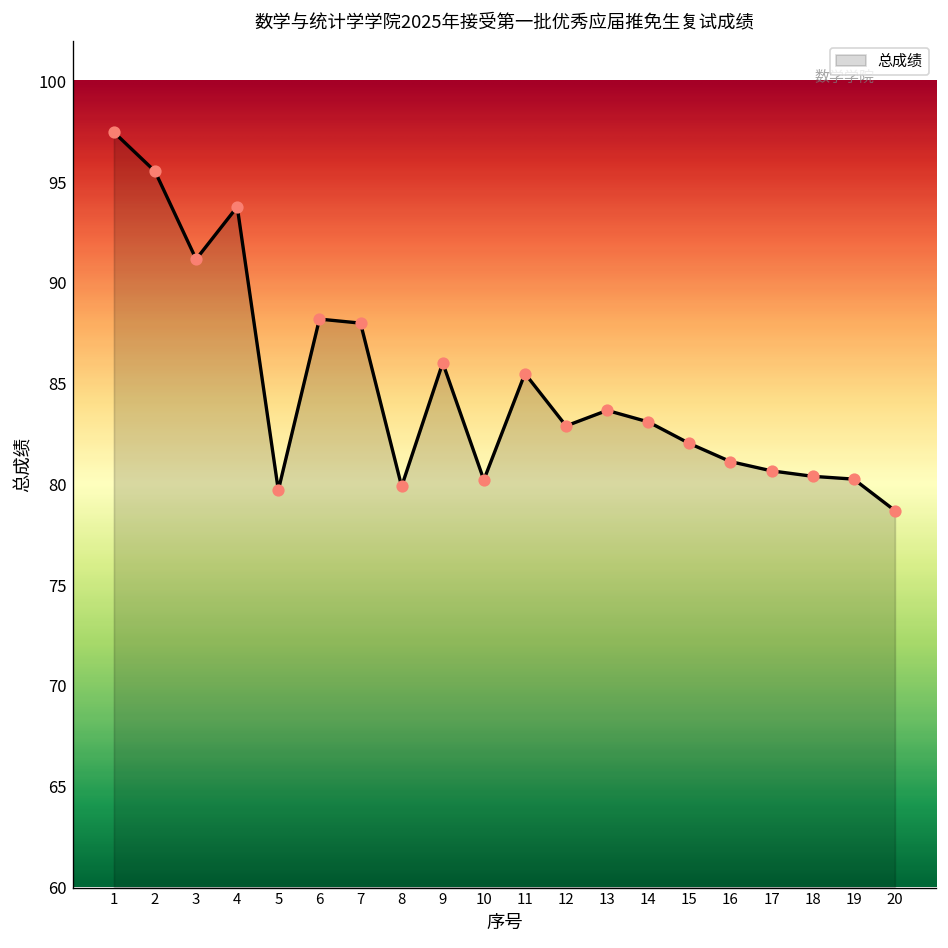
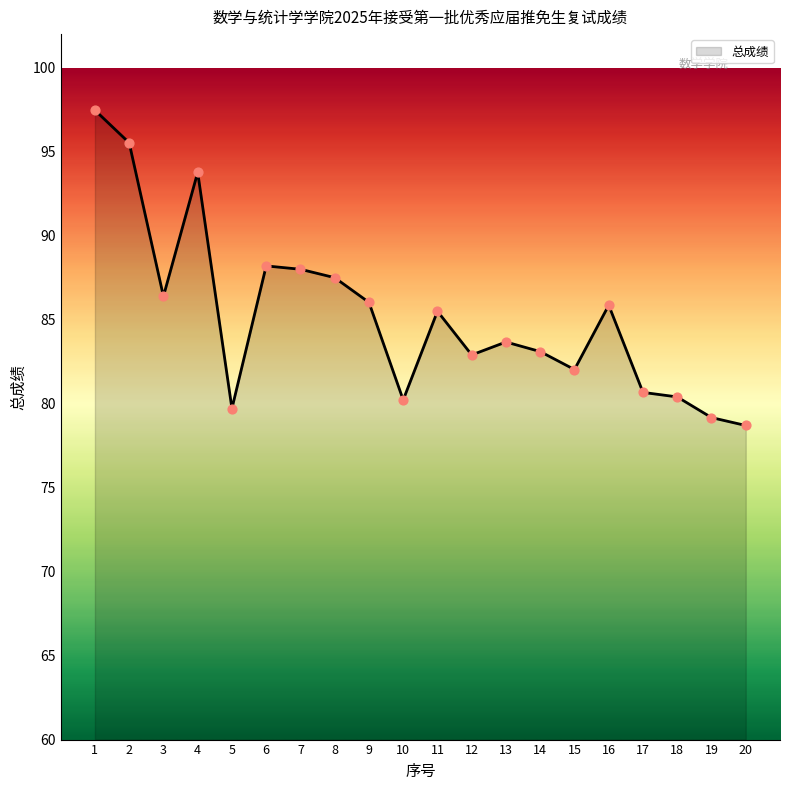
  {
    "1": 97.5,
    "2": 95.5,
-   "3": 91.2,
+   "3": 86.4,
    "4": 93.8,
    "5": 79.7,
    "6": 88.2,
    "7": 88.0,
-   "8": 79.9,
+   "8": 87.5,
    "9": 86.0,
    "10": 80.2,
    "11": 85.5,
    "12": 82.9,
    "13": 83.7,
    "14": 83.1,
    "15": 82.0,
-   "16": 81.1,
+   "16": 85.9,
    "17": 80.7,
    "18": 80.4,
-   "19": 80.3,
+   "19": 79.2,
    "20": 78.7
  }
